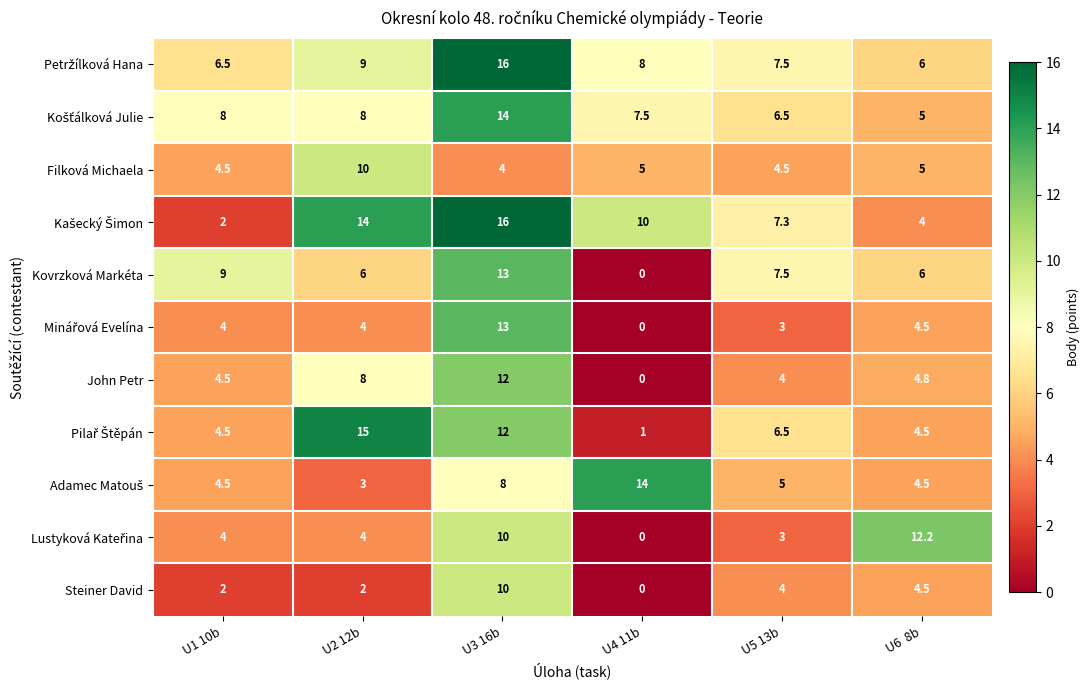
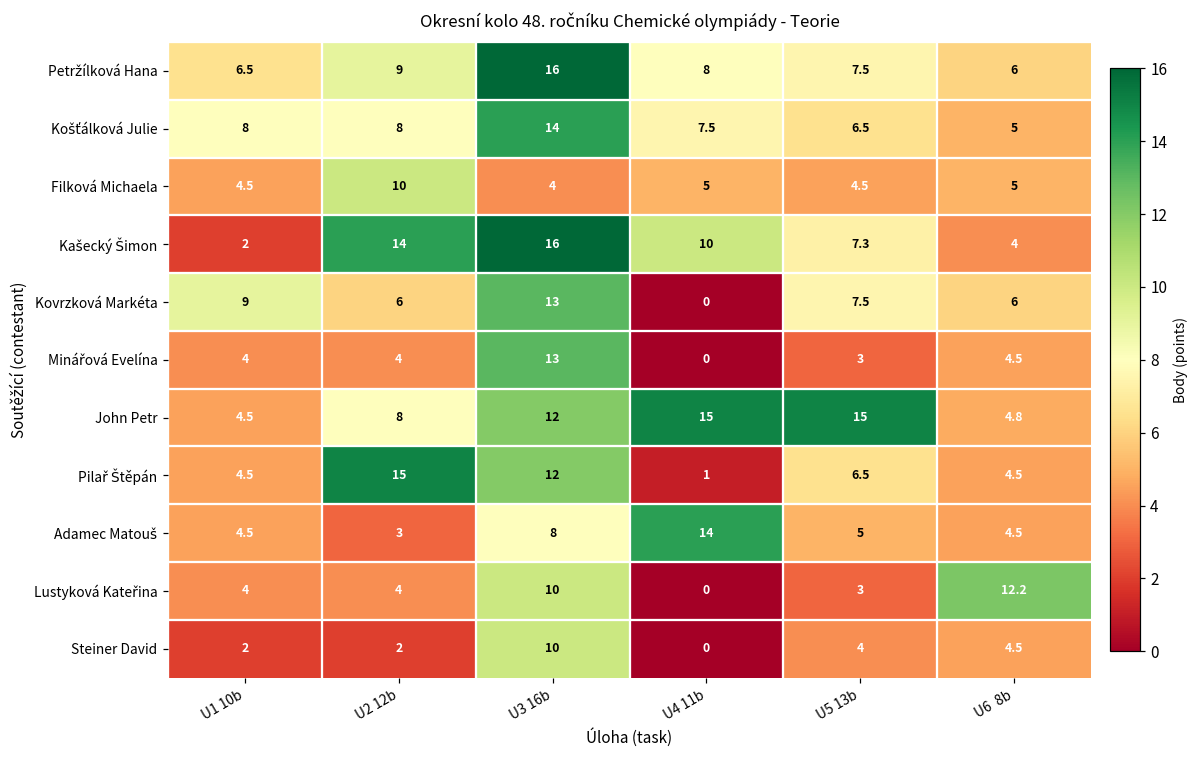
  {
    "Petržílková Hana": {
      "U1 10b": 6.5,
      "U2 12b": 9,
      "U3 16b": 16,
      "U4 11b": 8,
      "U5 13b": 7.5,
      "U6 8b": 6
    },
    "Košťálková Julie": {
      "U1 10b": 8,
      "U2 12b": 8,
      "U3 16b": 14,
      "U4 11b": 7.5,
      "U5 13b": 6.5,
      "U6 8b": 5
    },
    "Filková Michaela": {
      "U1 10b": 4.5,
      "U2 12b": 10,
      "U3 16b": 4,
      "U4 11b": 5,
      "U5 13b": 4.5,
      "U6 8b": 5
    },
    "Kašecký Šimon": {
      "U1 10b": 2,
      "U2 12b": 14,
      "U3 16b": 16,
      "U4 11b": 10,
      "U5 13b": 7.3,
      "U6 8b": 4
    },
    "Kovrzková Markéta": {
      "U1 10b": 9,
      "U2 12b": 6,
      "U3 16b": 13,
      "U4 11b": 0,
      "U5 13b": 7.5,
      "U6 8b": 6
    },
    "Minářová Evelína": {
      "U1 10b": 4,
      "U2 12b": 4,
      "U3 16b": 13,
      "U4 11b": 0,
      "U5 13b": 3,
      "U6 8b": 4.5
    },
    "John Petr": {
      "U1 10b": 4.5,
      "U2 12b": 8,
      "U3 16b": 12,
-     "U4 11b": 0,
-     "U5 13b": 4,
+     "U4 11b": 15,
+     "U5 13b": 15,
      "U6 8b": 4.8
    },
    "Pilař Štěpán": {
      "U1 10b": 4.5,
      "U2 12b": 15,
      "U3 16b": 12,
      "U4 11b": 1,
      "U5 13b": 6.5,
      "U6 8b": 4.5
    },
    "Adamec Matouš": {
      "U1 10b": 4.5,
      "U2 12b": 3,
      "U3 16b": 8,
      "U4 11b": 14,
      "U5 13b": 5,
      "U6 8b": 4.5
    },
    "Lustyková Kateřina": {
      "U1 10b": 4,
      "U2 12b": 4,
      "U3 16b": 10,
      "U4 11b": 0,
      "U5 13b": 3,
      "U6 8b": 12.2
    },
    "Steiner David": {
      "U1 10b": 2,
      "U2 12b": 2,
      "U3 16b": 10,
      "U4 11b": 0,
      "U5 13b": 4,
      "U6 8b": 4.5
    }
  }
